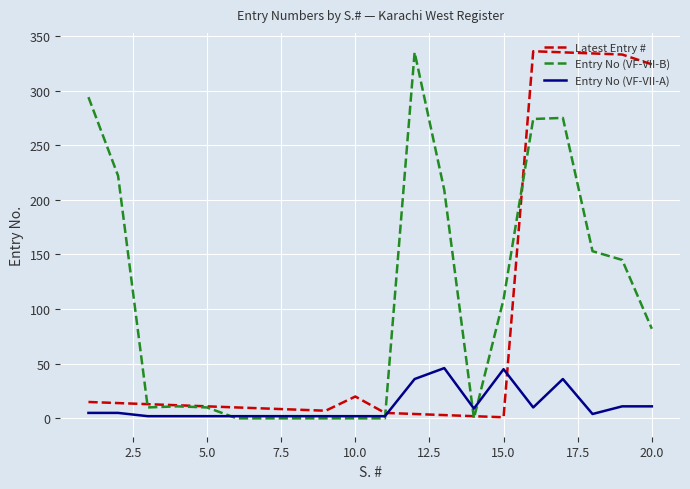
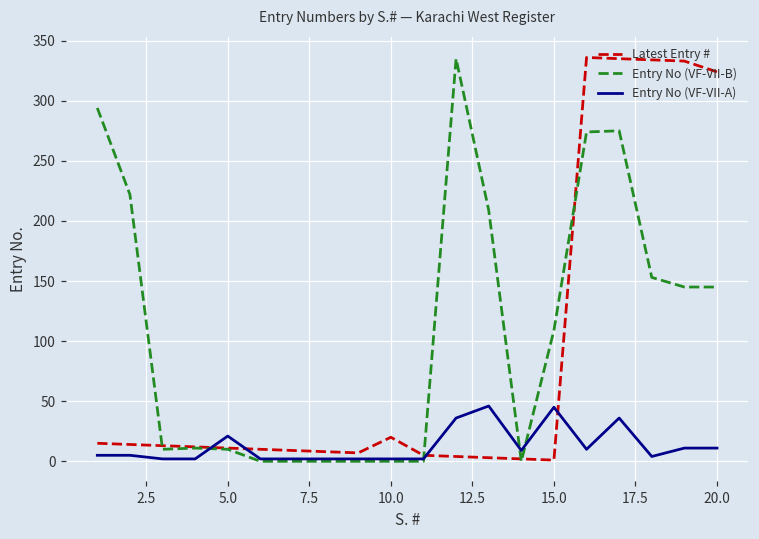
  {
    "Latest Entry #": {
      "10.0": 20,
      "15.0": 1,
      "20.0": 324
    },
    "Entry No (VF-VII-B)": {
      "15.0": 109,
-     "20.0": 82
+     "20.0": 145
    },
    "Entry No (VF-VII-A)": {
-     "5.0": 2,
+     "5.0": 21,
      "15.0": 45,
      "20.0": 11
    }
  }
